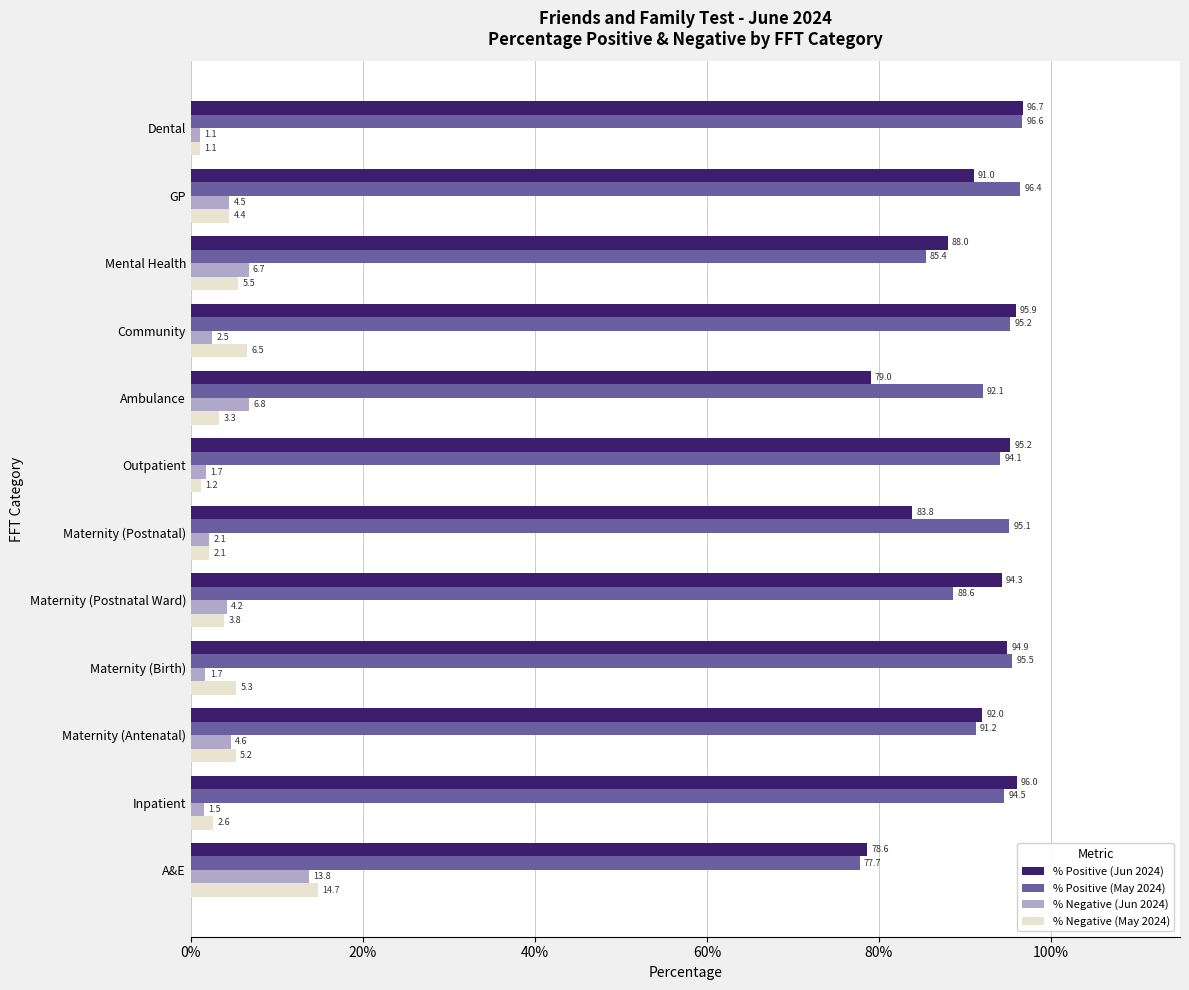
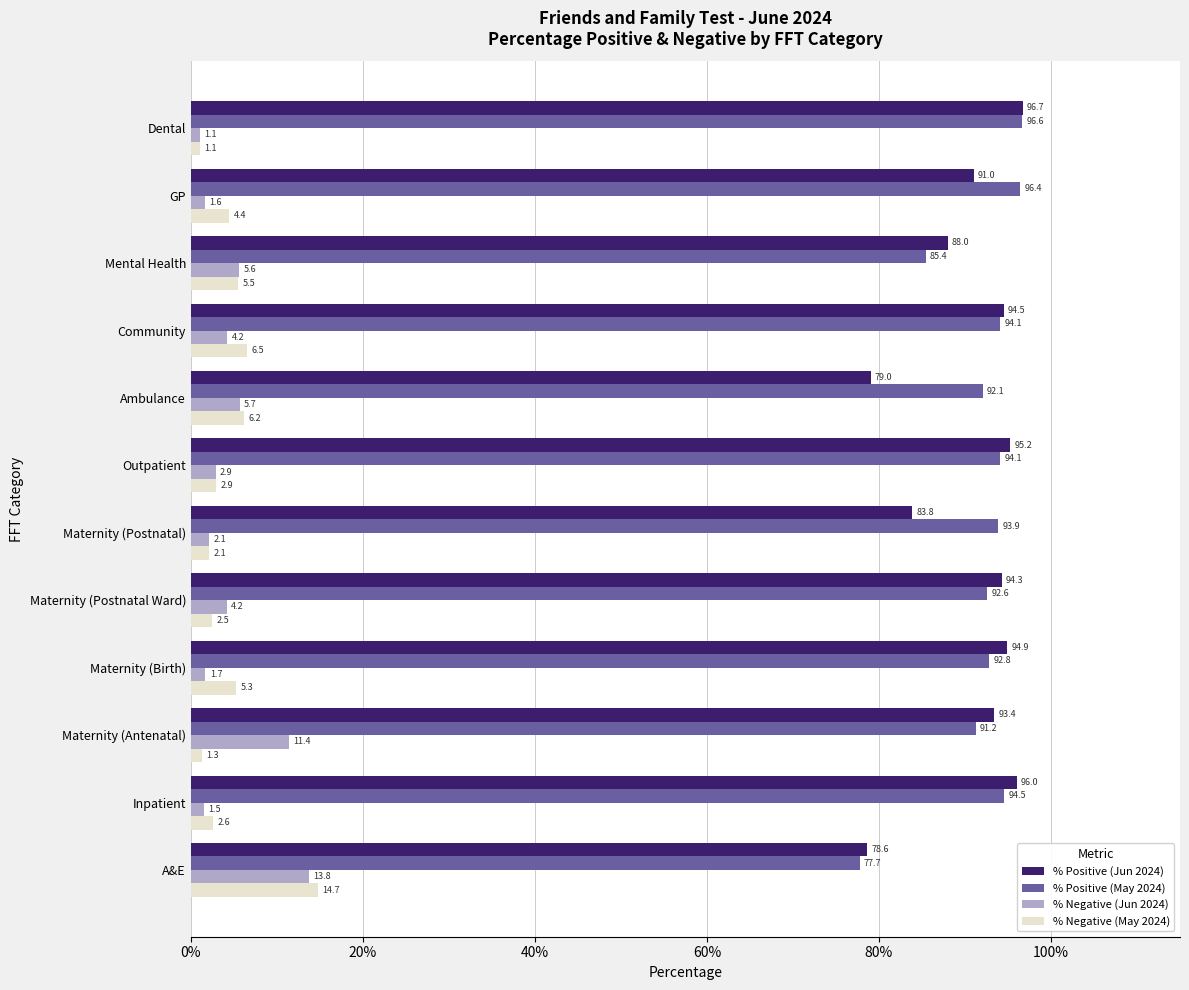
  {
    "% Positive (Jun 2024)": {
      "Dental": 96.7,
      "GP": 91.0,
      "Mental Health": 88.0,
-     "Community": 95.9,
+     "Community": 94.5,
      "Ambulance": 79.0,
      "Outpatient": 95.2,
      "Maternity (Postnatal)": 83.8,
      "Maternity (Postnatal Ward)": 94.3,
      "Maternity (Birth)": 94.9,
-     "Maternity (Antenatal)": 92.0,
+     "Maternity (Antenatal)": 93.4,
      "Inpatient": 96.0,
      "A&E": 78.6
    },
    "% Positive (May 2024)": {
      "Dental": 96.6,
      "GP": 96.4,
      "Mental Health": 85.4,
-     "Community": 95.2,
+     "Community": 94.1,
      "Ambulance": 92.1,
      "Outpatient": 94.1,
-     "Maternity (Postnatal)": 95.1,
-     "Maternity (Postnatal Ward)": 88.6,
-     "Maternity (Birth)": 95.5,
+     "Maternity (Postnatal)": 93.9,
+     "Maternity (Postnatal Ward)": 92.6,
+     "Maternity (Birth)": 92.8,
      "Maternity (Antenatal)": 91.2,
      "Inpatient": 94.5,
      "A&E": 77.7
    },
    "% Negative (Jun 2024)": {
      "Dental": 1.1,
-     "GP": 4.5,
-     "Mental Health": 6.7,
-     "Community": 2.5,
-     "Ambulance": 6.8,
-     "Outpatient": 1.7,
+     "GP": 1.6,
+     "Mental Health": 5.6,
+     "Community": 4.2,
+     "Ambulance": 5.7,
+     "Outpatient": 2.9,
      "Maternity (Postnatal)": 2.1,
      "Maternity (Postnatal Ward)": 4.2,
      "Maternity (Birth)": 1.7,
-     "Maternity (Antenatal)": 4.6,
+     "Maternity (Antenatal)": 11.4,
      "Inpatient": 1.5,
      "A&E": 13.8
    },
    "% Negative (May 2024)": {
      "Dental": 1.1,
      "GP": 4.4,
      "Mental Health": 5.5,
      "Community": 6.5,
-     "Ambulance": 3.3,
-     "Outpatient": 1.2,
+     "Ambulance": 6.2,
+     "Outpatient": 2.9,
      "Maternity (Postnatal)": 2.1,
-     "Maternity (Postnatal Ward)": 3.8,
+     "Maternity (Postnatal Ward)": 2.5,
      "Maternity (Birth)": 5.3,
-     "Maternity (Antenatal)": 5.2,
+     "Maternity (Antenatal)": 1.3,
      "Inpatient": 2.6,
      "A&E": 14.7
    }
  }
